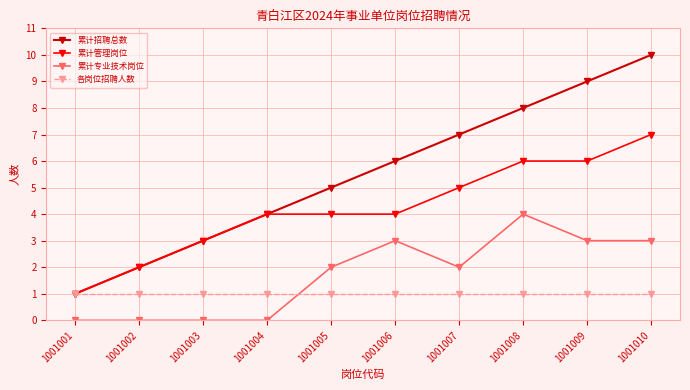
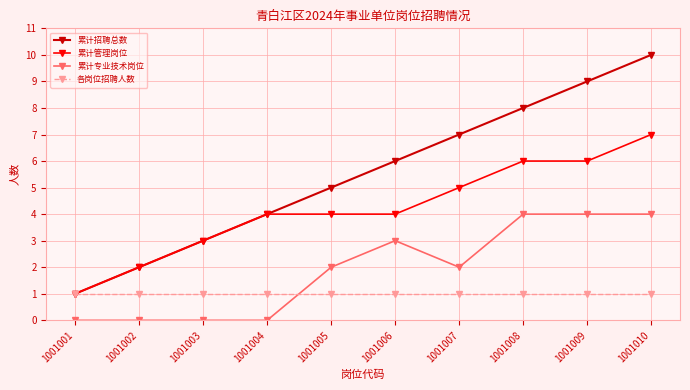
  {
    "累计专业技术岗位": {
      "1001001": 0,
      "1001002": 0,
      "1001003": 0,
      "1001004": 0,
      "1001005": 2,
      "1001006": 3,
      "1001007": 2,
      "1001008": 4,
-     "1001009": 3,
-     "1001010": 3
+     "1001009": 4,
+     "1001010": 4
    },
    "各岗位招聘人数": {
      "1001002": 1,
      "1001003": 1,
      "1001004": 1,
      "1001005": 1,
      "1001006": 1,
      "1001007": 1,
      "1001008": 1,
      "1001009": 1,
      "1001010": 1
    }
  }
